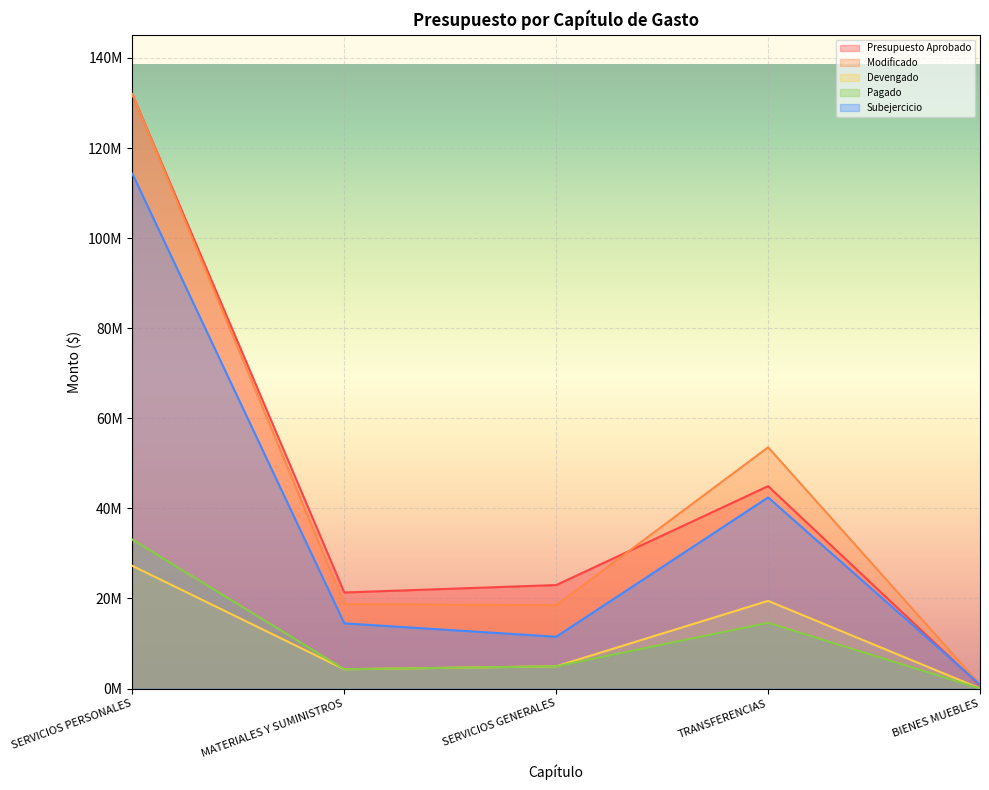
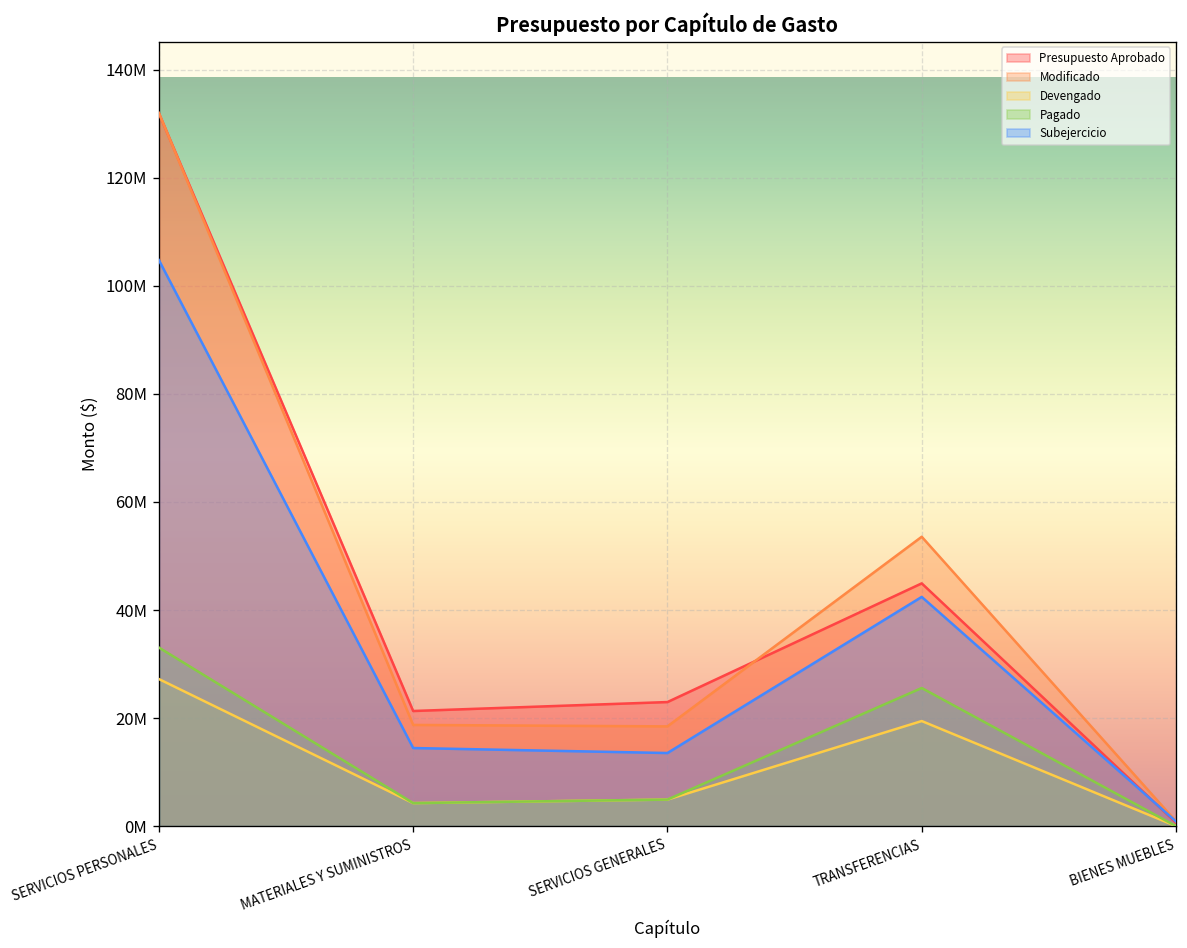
  {
    "Pagado": {
      "SERVICIOS PERSONALES": 33000000,
-     "TRANSFERENCIAS": 15000000
+     "TRANSFERENCIAS": 26000000
    },
    "Subejercicio": {
-     "SERVICIOS PERSONALES": 114000000,
+     "SERVICIOS PERSONALES": 105000000,
      "MATERIALES Y SUMINISTROS": 14000000,
-     "SERVICIOS GENERALES": 11000000,
+     "SERVICIOS GENERALES": 14000000,
      "TRANSFERENCIAS": 42000000
    }
  }
